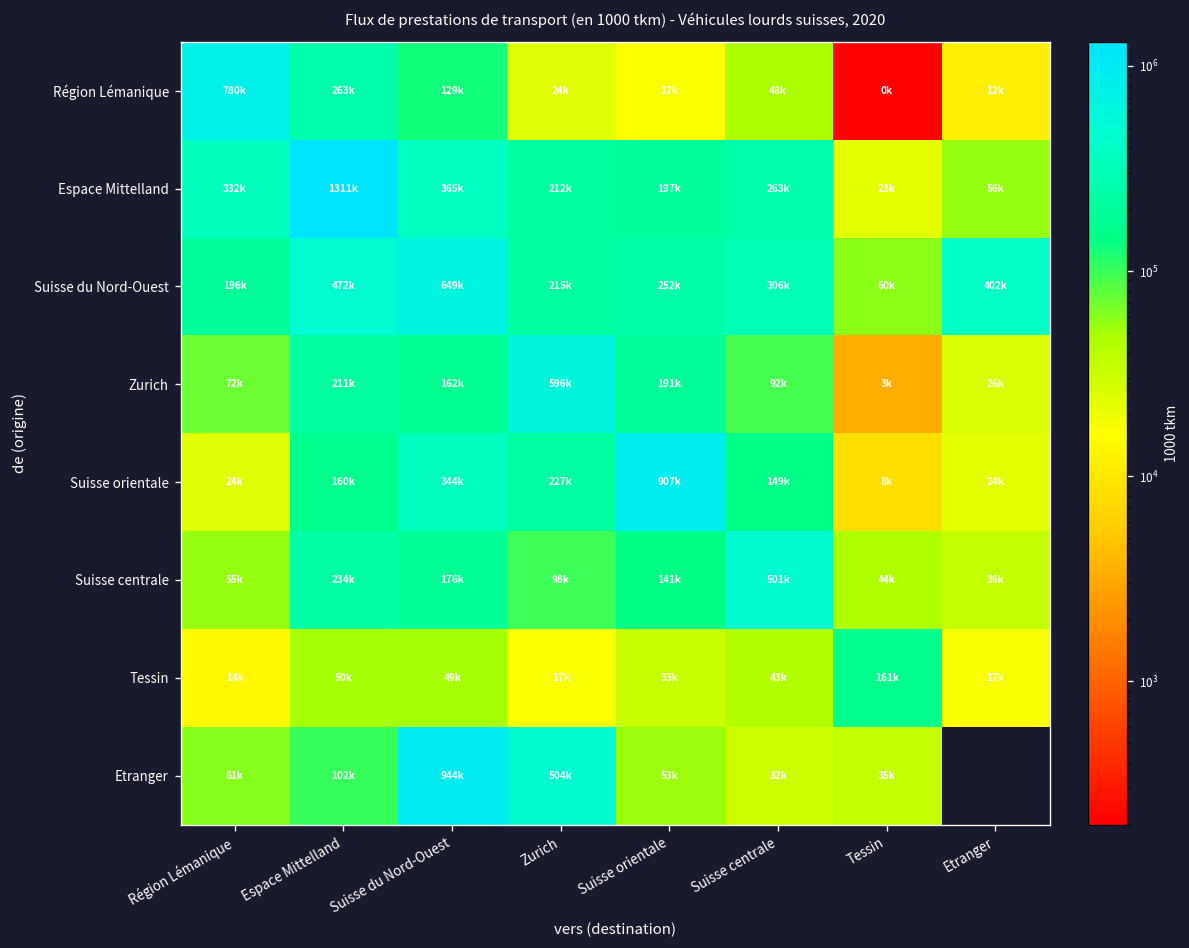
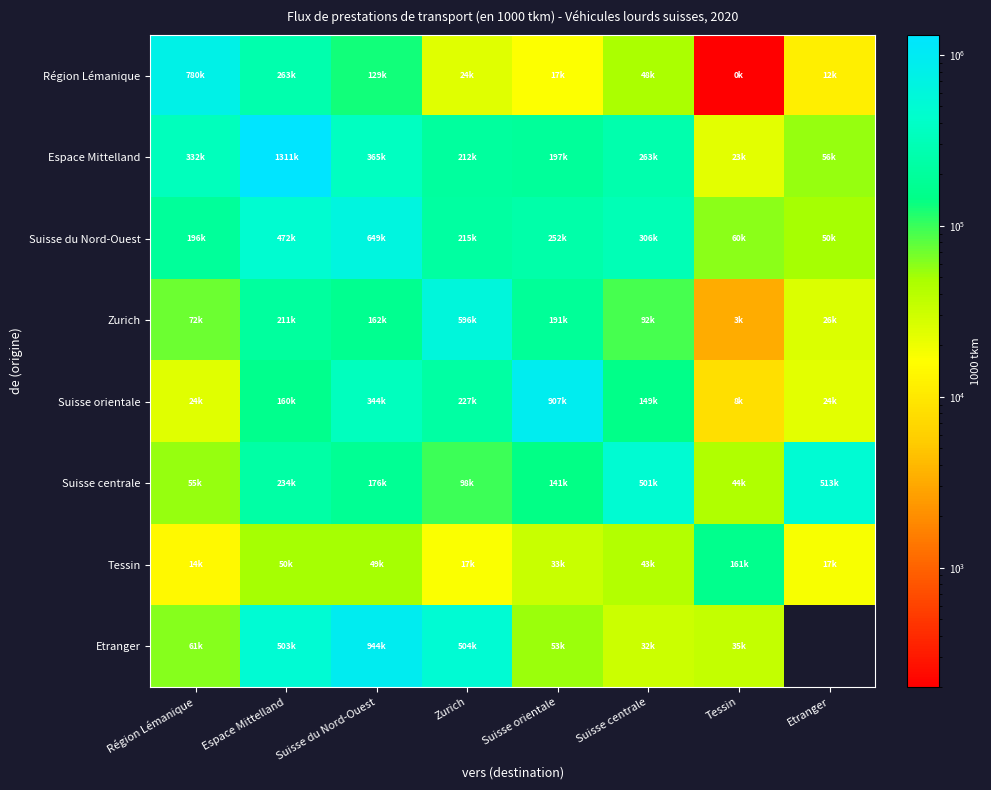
  {
    "Région Lémanique": {
      "Région Lémanique": "780k",
      "Espace Mittelland": "263k",
      "Suisse du Nord-Ouest": "129k",
      "Zurich": "24k",
      "Suisse orientale": "17k",
      "Suisse centrale": "48k",
      "Tessin": "0k",
      "Etranger": "12k"
    },
    "Espace Mittelland": {
      "Région Lémanique": "332k",
      "Espace Mittelland": "1311k",
      "Suisse du Nord-Ouest": "365k",
      "Zurich": "212k",
      "Suisse orientale": "197k",
      "Suisse centrale": "263k",
      "Tessin": "23k",
      "Etranger": "56k"
    },
    "Suisse du Nord-Ouest": {
      "Région Lémanique": "196k",
      "Espace Mittelland": "472k",
      "Suisse du Nord-Ouest": "649k",
      "Zurich": "215k",
      "Suisse orientale": "252k",
      "Suisse centrale": "306k",
      "Tessin": "60k",
-     "Etranger": "402k"
+     "Etranger": "50k"
    },
    "Zurich": {
      "Région Lémanique": "72k",
      "Espace Mittelland": "211k",
      "Suisse du Nord-Ouest": "162k",
      "Zurich": "596k",
      "Suisse orientale": "191k",
      "Suisse centrale": "92k",
      "Tessin": "3k",
      "Etranger": "26k"
    },
    "Suisse orientale": {
      "Région Lémanique": "24k",
      "Espace Mittelland": "160k",
      "Suisse du Nord-Ouest": "344k",
      "Zurich": "227k",
      "Suisse orientale": "907k",
      "Suisse centrale": "149k",
      "Tessin": "8k",
      "Etranger": "24k"
    },
    "Suisse centrale": {
      "Région Lémanique": "55k",
      "Espace Mittelland": "234k",
      "Suisse du Nord-Ouest": "176k",
      "Zurich": "98k",
      "Suisse orientale": "141k",
      "Suisse centrale": "501k",
      "Tessin": "44k",
-     "Etranger": "36k"
+     "Etranger": "513k"
    },
    "Tessin": {
      "Région Lémanique": "14k",
      "Espace Mittelland": "50k",
      "Suisse du Nord-Ouest": "49k",
      "Zurich": "17k",
      "Suisse orientale": "33k",
      "Suisse centrale": "43k",
      "Tessin": "161k",
      "Etranger": "17k"
    },
    "Etranger": {
      "Région Lémanique": "61k",
-     "Espace Mittelland": "102k",
+     "Espace Mittelland": "503k",
      "Suisse du Nord-Ouest": "944k",
      "Zurich": "504k",
      "Suisse orientale": "53k",
      "Suisse centrale": "32k",
      "Tessin": "35k"
    }
  }
